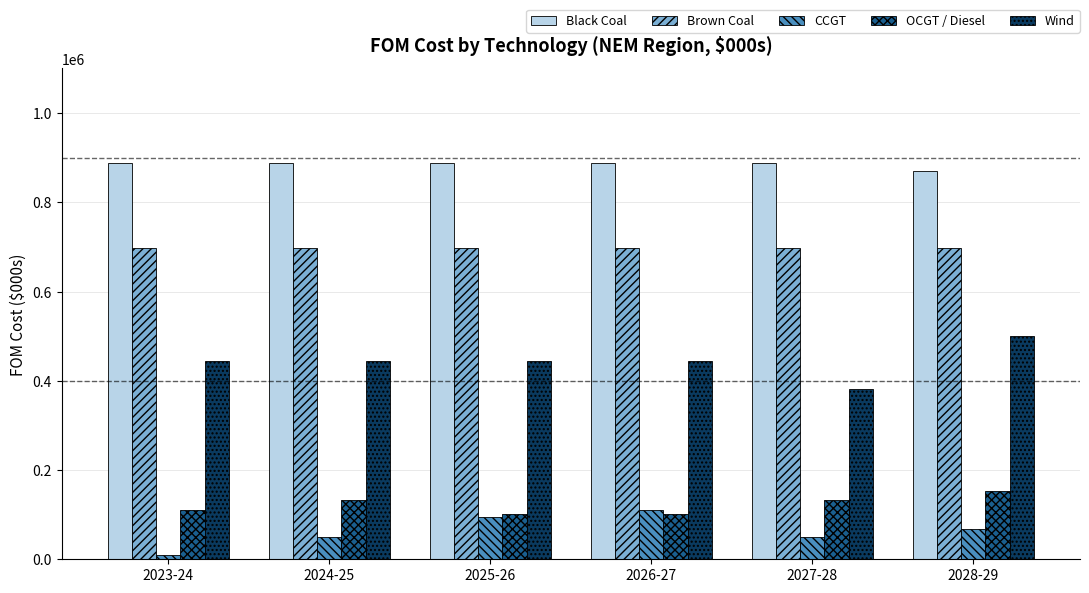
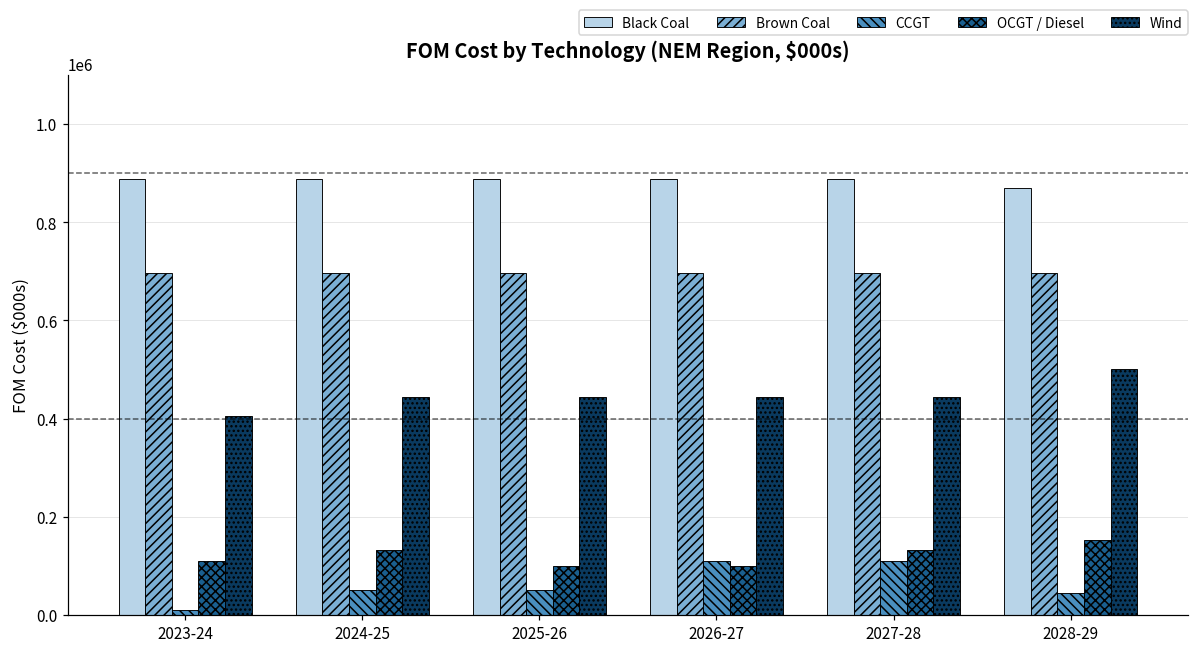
  {
    "Black Coal": {
      "2023-24": 890000,
      "2024-25": 890000,
      "2025-26": 890000,
      "2026-27": 890000,
      "2027-28": 890000,
      "2028-29": 870000
    },
    "Brown Coal": {
      "2023-24": 700000,
      "2024-25": 700000,
      "2025-26": 700000,
      "2026-27": 700000,
      "2027-28": 700000,
      "2028-29": 700000
    },
    "CCGT": {
      "2023-24": 10000,
      "2024-25": 50000,
-     "2025-26": 100000,
+     "2025-26": 50000,
      "2026-27": 110000,
-     "2027-28": 50000,
-     "2028-29": 70000
+     "2027-28": 110000,
+     "2028-29": 50000
    },
    "OCGT / Diesel": {
      "2023-24": 110000,
      "2024-25": 130000,
      "2025-26": 100000,
      "2026-27": 100000,
      "2027-28": 130000,
      "2028-29": 150000
    },
    "Wind": {
-     "2023-24": 440000,
+     "2023-24": 410000,
      "2024-25": 440000,
      "2025-26": 440000,
      "2026-27": 440000,
-     "2027-28": 380000,
+     "2027-28": 440000,
      "2028-29": 500000
    }
  }
